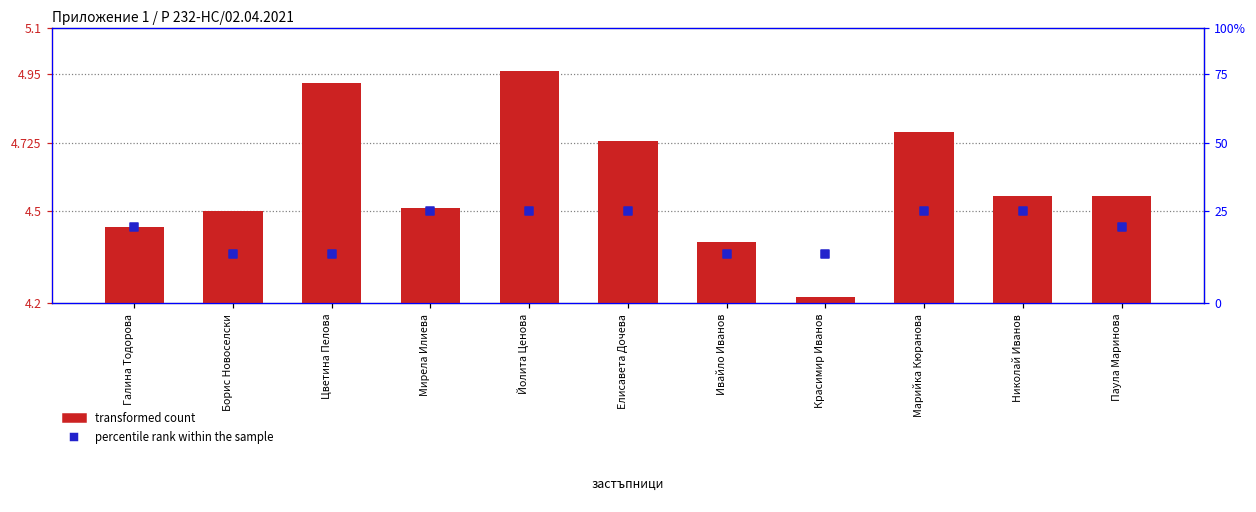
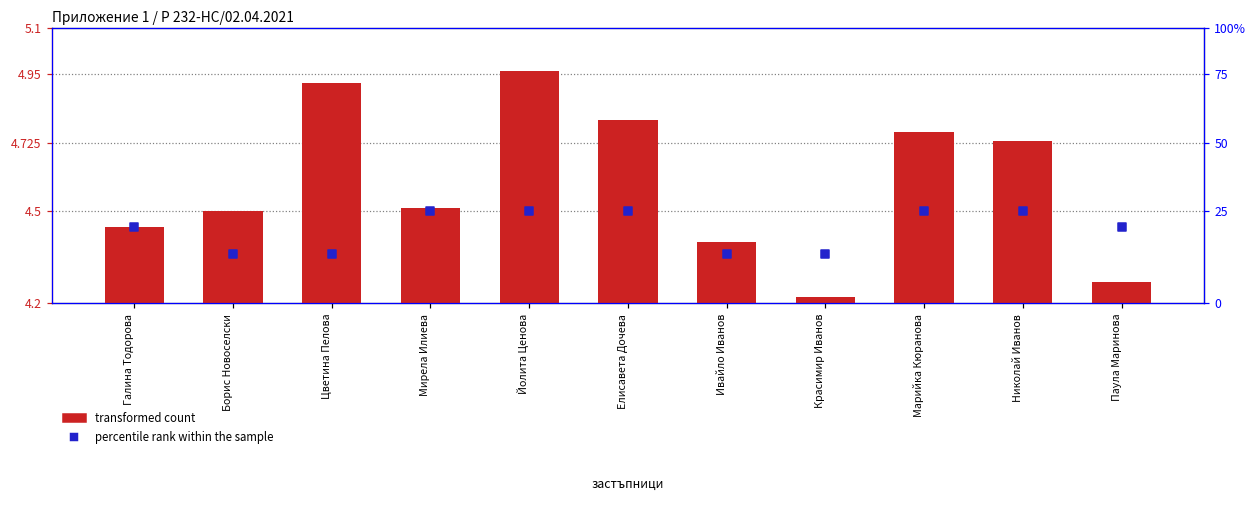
  {
    "transformed count": {
      "Галина Тодорова": 4.45,
      "Борис Новоселски": 4.50,
      "Цветина Пелова": 4.92,
      "Мирела Илиева": 4.51,
      "Йолита Ценова": 4.96,
-     "Елисавета Дочева": 4.73,
+     "Елисавета Дочева": 4.80,
      "Ивайло Иванов": 4.40,
      "Красимир Иванов": 4.22,
      "Марийка Кюранова": 4.76,
-     "Николай Иванов": 4.55,
-     "Паула Маринова": 4.55
+     "Николай Иванов": 4.73,
+     "Паула Маринова": 4.27
    }
  }
